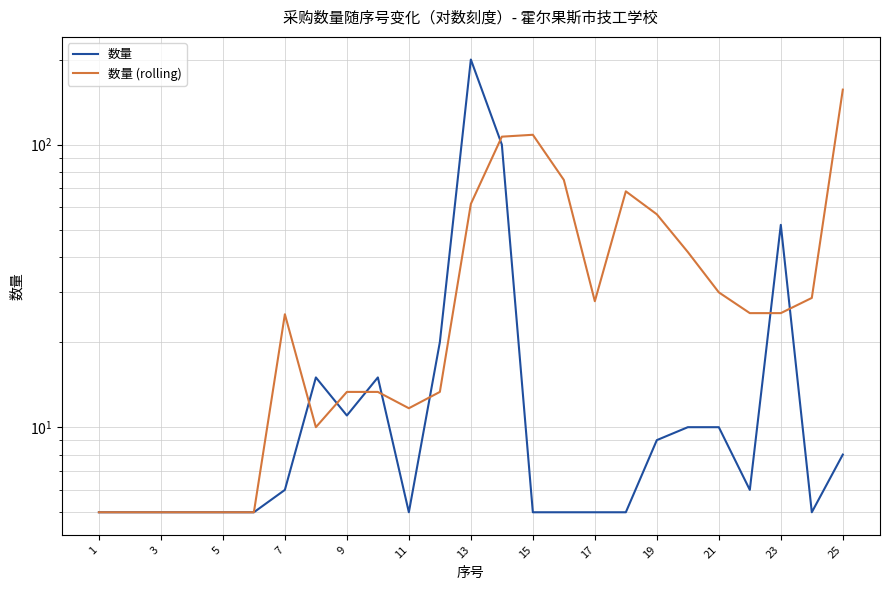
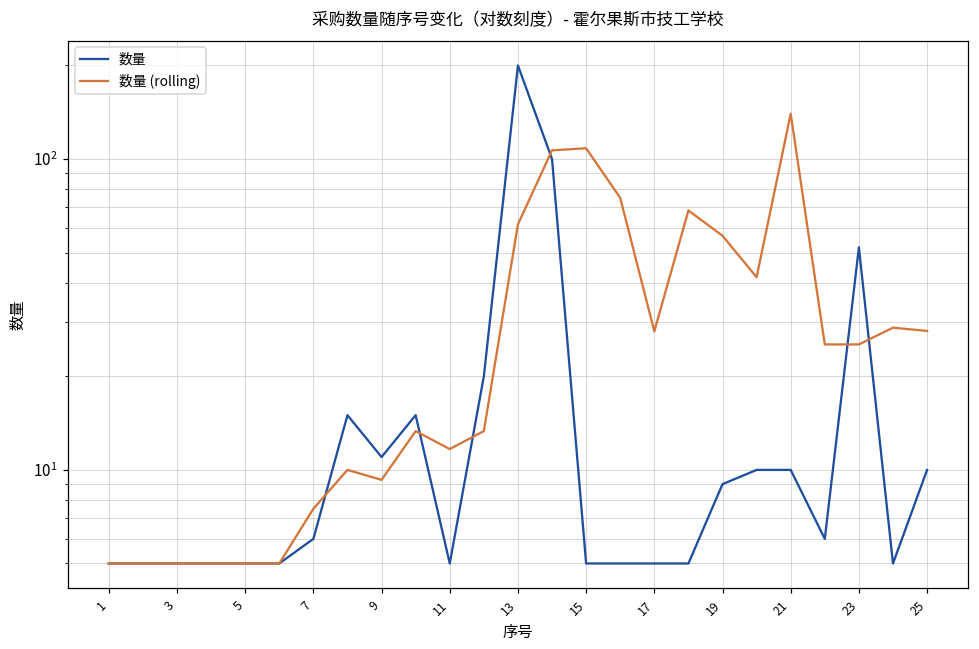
  {
    "数量": {
      "7": 6,
      "9": 11,
      "11": 5,
      "13": 200,
      "15": 5,
      "17": 5,
      "19": 9,
      "21": 10,
      "23": 52,
-     "25": 8
+     "25": 10
    },
    "数量 (rolling)": {
-     "7": 25,
-     "9": 13,
+     "7": 7.5,
+     "9": 9.3,
      "11": 11.7,
      "13": 62,
      "15": 108,
      "17": 28,
      "19": 57,
-     "21": 30,
+     "21": 140,
      "23": 25,
-     "25": 160
+     "25": 28
    }
  }
